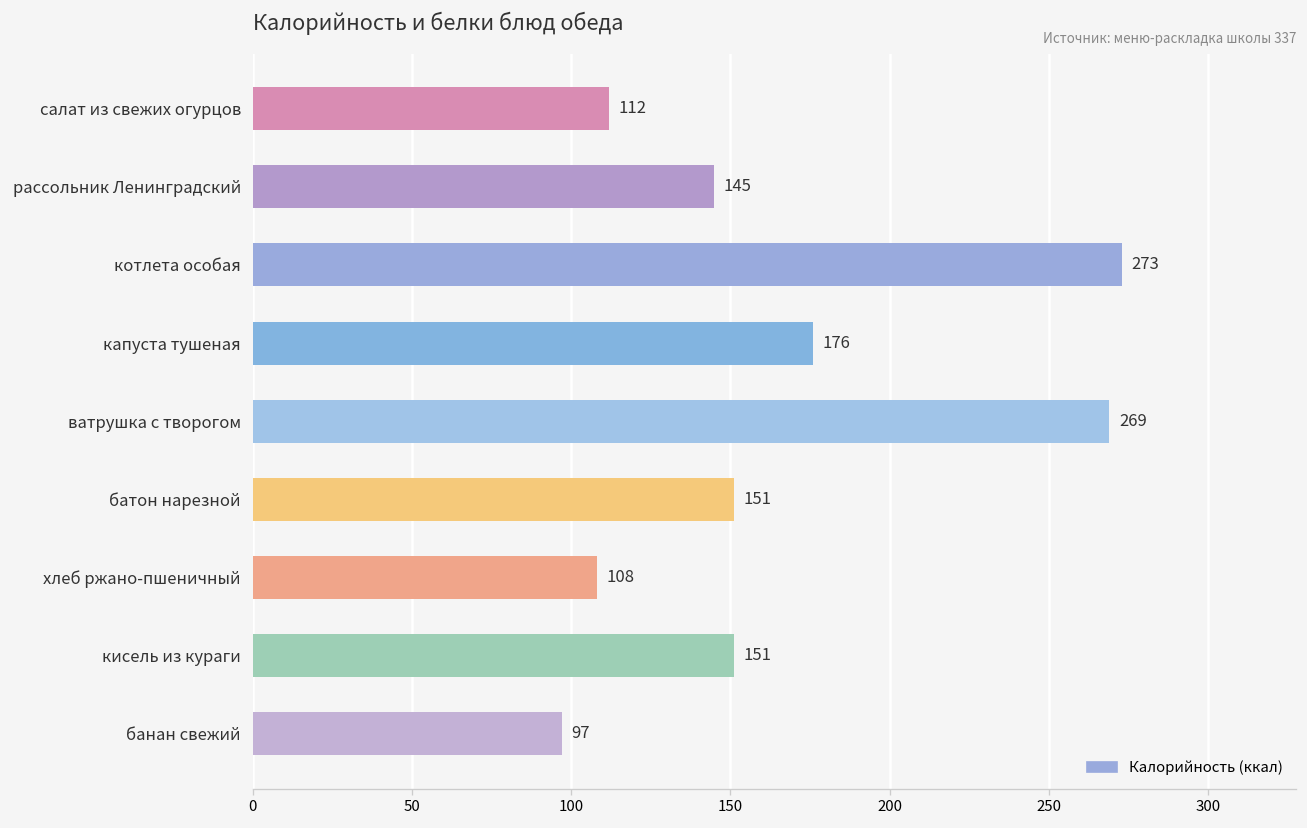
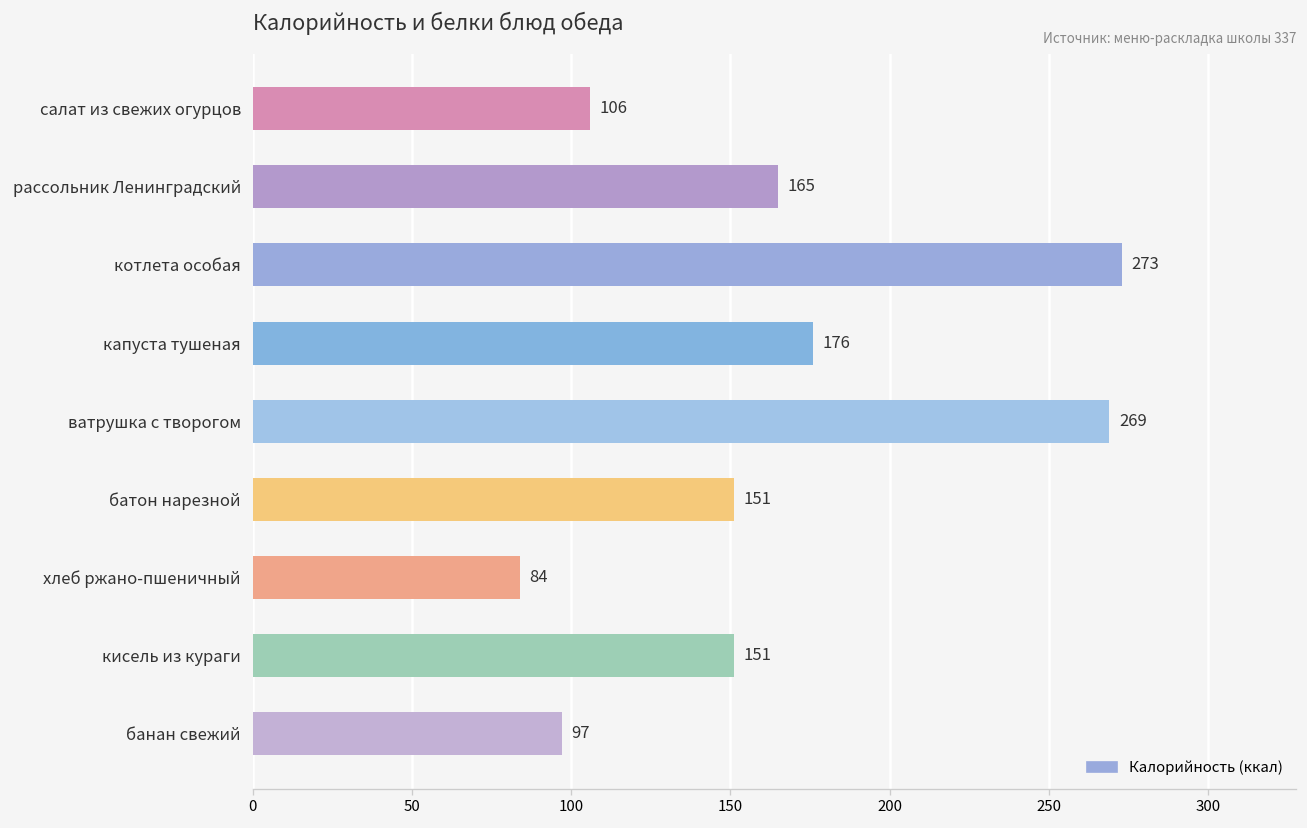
  {
-   "салат из свежих огурцов": 112,
-   "рассольник Ленинградский": 145,
+   "салат из свежих огурцов": 106,
+   "рассольник Ленинградский": 165,
    "котлета особая": 273,
    "капуста тушеная": 176,
    "ватрушка с творогом": 269,
    "батон нарезной": 151,
-   "хлеб ржано-пшеничный": 108,
+   "хлеб ржано-пшеничный": 84,
    "кисель из кураги": 151,
    "банан свежий": 97
  }
